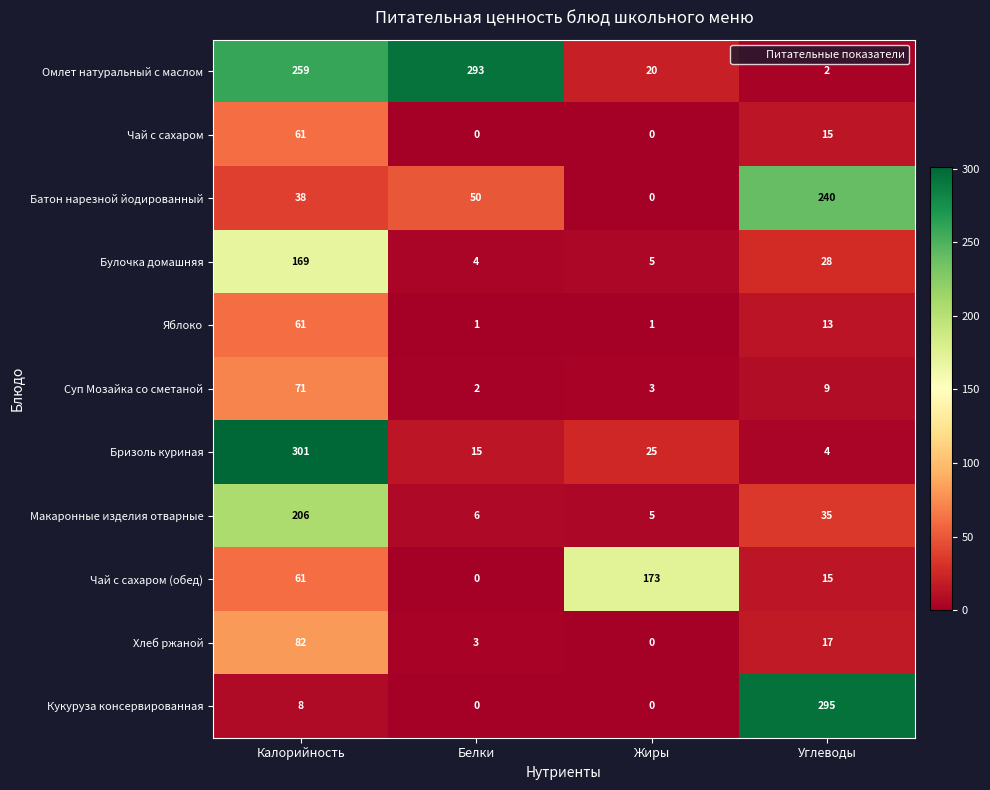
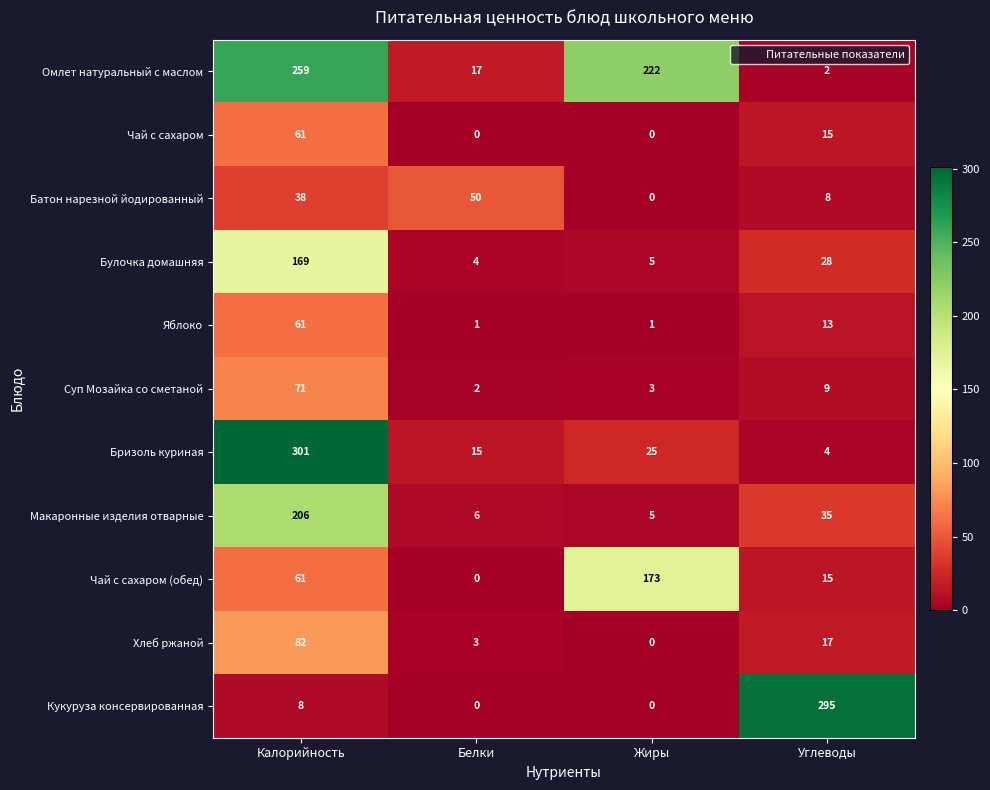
  {
    "Омлет натуральный с маслом": {
      "Калорийность": 259,
-     "Белки": 293,
-     "Жиры": 20,
+     "Белки": 17,
+     "Жиры": 222,
      "Углеводы": 2
    },
    "Чай с сахаром": {
      "Калорийность": 61,
      "Белки": 0,
      "Жиры": 0,
      "Углеводы": 15
    },
    "Батон нарезной йодированный": {
      "Калорийность": 38,
      "Белки": 50,
      "Жиры": 0,
-     "Углеводы": 240
+     "Углеводы": 8
    },
    "Булочка домашняя": {
      "Калорийность": 169,
      "Белки": 4,
      "Жиры": 5,
      "Углеводы": 28
    },
    "Яблоко": {
      "Калорийность": 61,
      "Белки": 1,
      "Жиры": 1,
      "Углеводы": 13
    },
    "Суп Мозайка со сметаной": {
      "Калорийность": 71,
      "Белки": 2,
      "Жиры": 3,
      "Углеводы": 9
    },
    "Бризоль куриная": {
      "Калорийность": 301,
      "Белки": 15,
      "Жиры": 25,
      "Углеводы": 4
    },
    "Макаронные изделия отварные": {
      "Калорийность": 206,
      "Белки": 6,
      "Жиры": 5,
      "Углеводы": 35
    },
    "Чай с сахаром (обед)": {
      "Калорийность": 61,
      "Белки": 0,
      "Жиры": 173,
      "Углеводы": 15
    },
    "Хлеб ржаной": {
      "Калорийность": 82,
      "Белки": 3,
      "Жиры": 0,
      "Углеводы": 17
    },
    "Кукуруза консервированная": {
      "Калорийность": 8,
      "Белки": 0,
      "Жиры": 0,
      "Углеводы": 295
    }
  }
